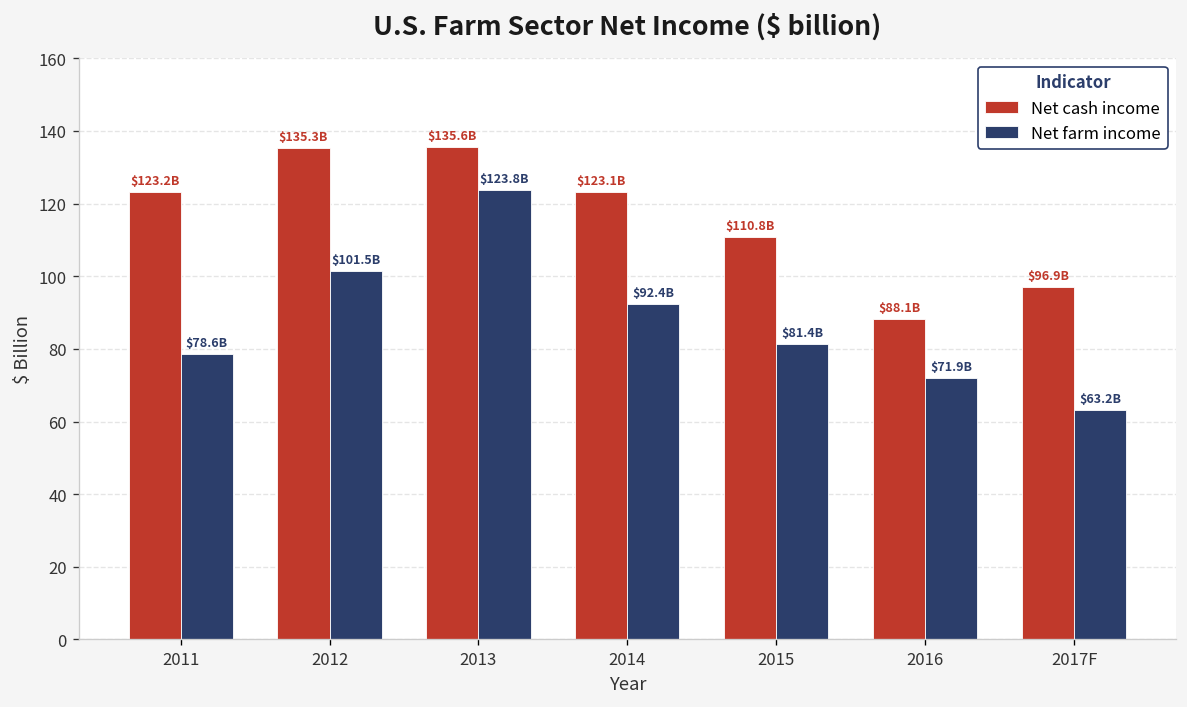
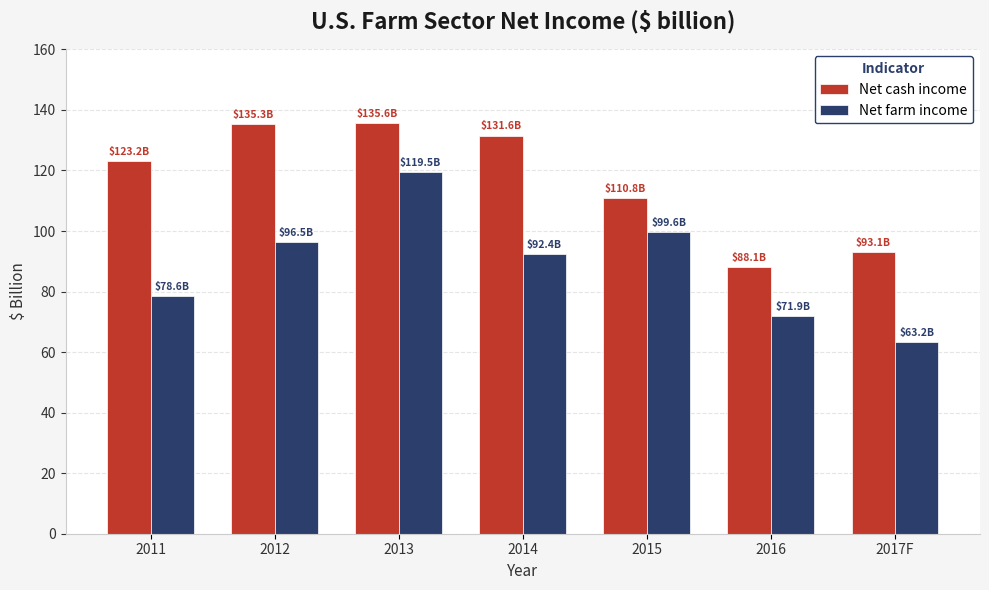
  {
    "Net cash income": {
      "2011": "$123.2B",
      "2012": "$135.3B",
      "2013": "$135.6B",
-     "2014": "$123.1B",
+     "2014": "$131.6B",
      "2015": "$110.8B",
      "2016": "$88.1B",
-     "2017F": "$96.9B"
+     "2017F": "$93.1B"
    },
    "Net farm income": {
      "2011": "$78.6B",
-     "2012": "$101.5B",
-     "2013": "$123.8B",
+     "2012": "$96.5B",
+     "2013": "$119.5B",
      "2014": "$92.4B",
-     "2015": "$81.4B",
+     "2015": "$99.6B",
      "2016": "$71.9B",
      "2017F": "$63.2B"
    }
  }
